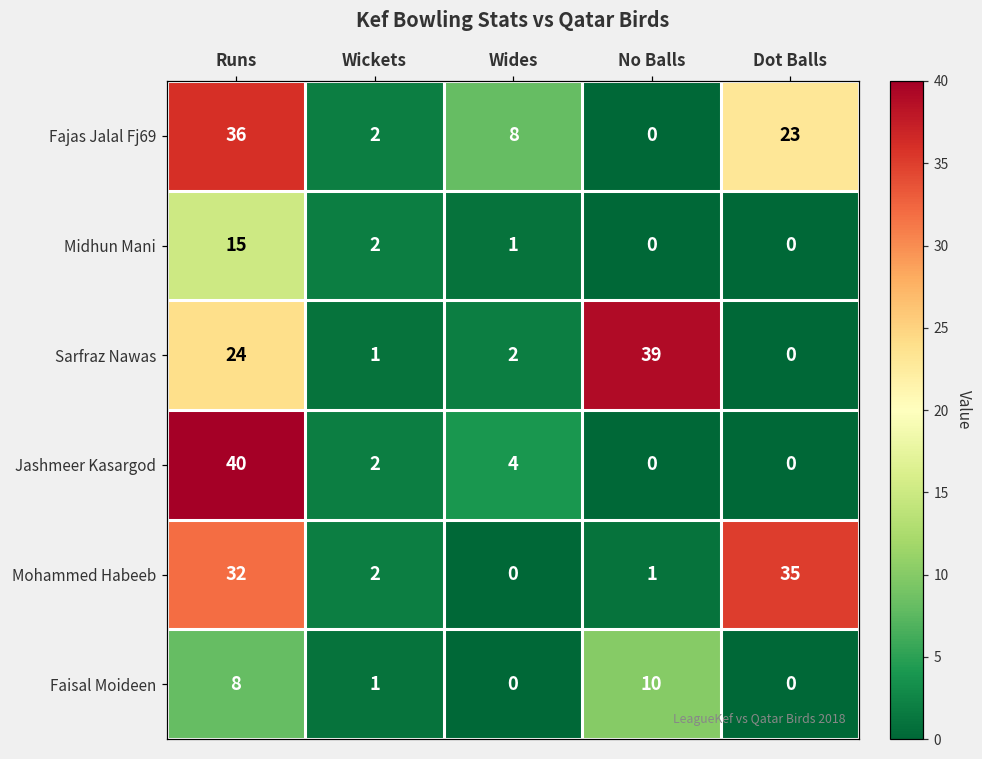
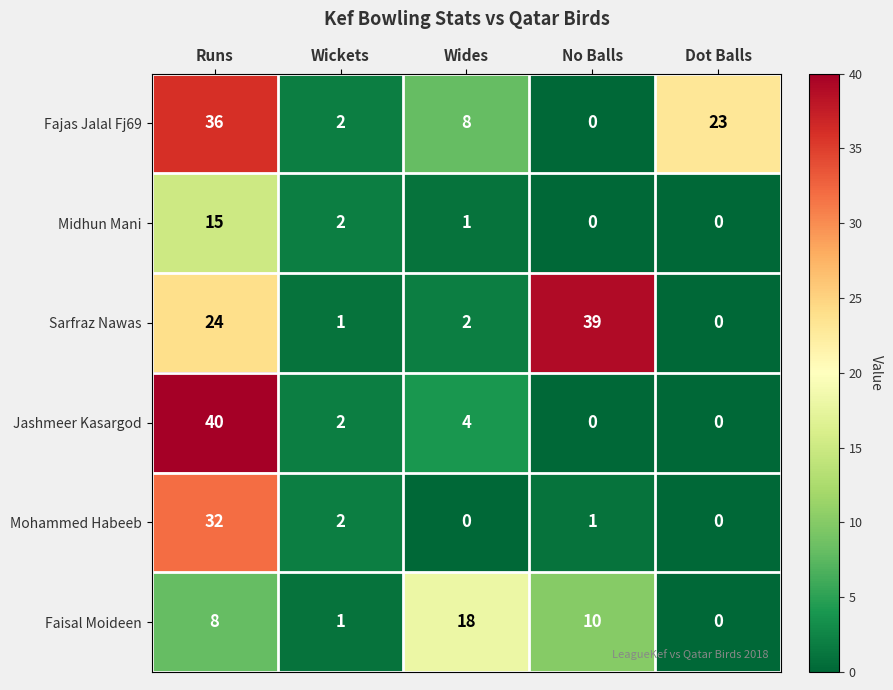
  {
    "Fajas Jalal Fj69": {
      "Runs": 36,
      "Wickets": 2,
      "Wides": 8,
      "No Balls": 0,
      "Dot Balls": 23
    },
    "Midhun Mani": {
      "Runs": 15,
      "Wickets": 2,
      "Wides": 1,
      "No Balls": 0,
      "Dot Balls": 0
    },
    "Sarfraz Nawas": {
      "Runs": 24,
      "Wickets": 1,
      "Wides": 2,
      "No Balls": 39,
      "Dot Balls": 0
    },
    "Jashmeer Kasargod": {
      "Runs": 40,
      "Wickets": 2,
      "Wides": 4,
      "No Balls": 0,
      "Dot Balls": 0
    },
    "Mohammed Habeeb": {
      "Runs": 32,
      "Wickets": 2,
      "Wides": 0,
      "No Balls": 1,
-     "Dot Balls": 35
+     "Dot Balls": 0
    },
    "Faisal Moideen": {
      "Runs": 8,
      "Wickets": 1,
-     "Wides": 0,
+     "Wides": 18,
      "No Balls": 10
    }
  }
